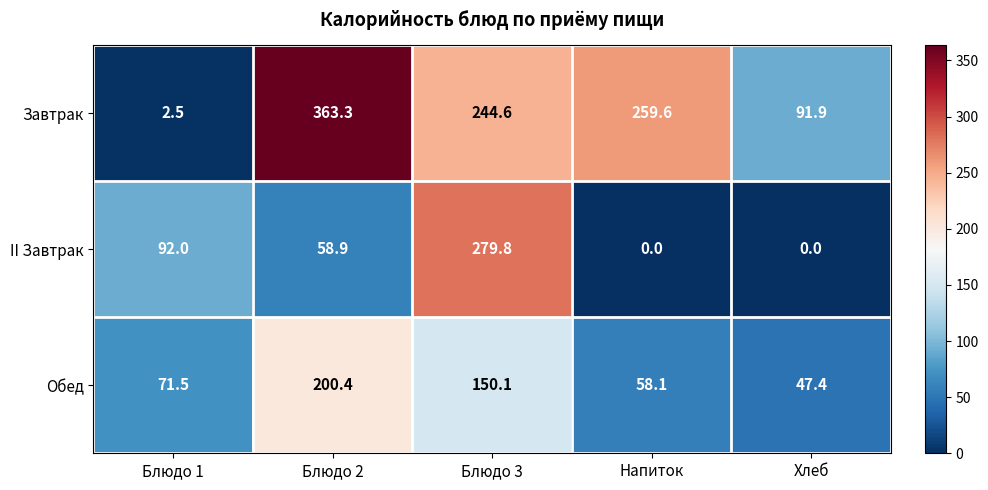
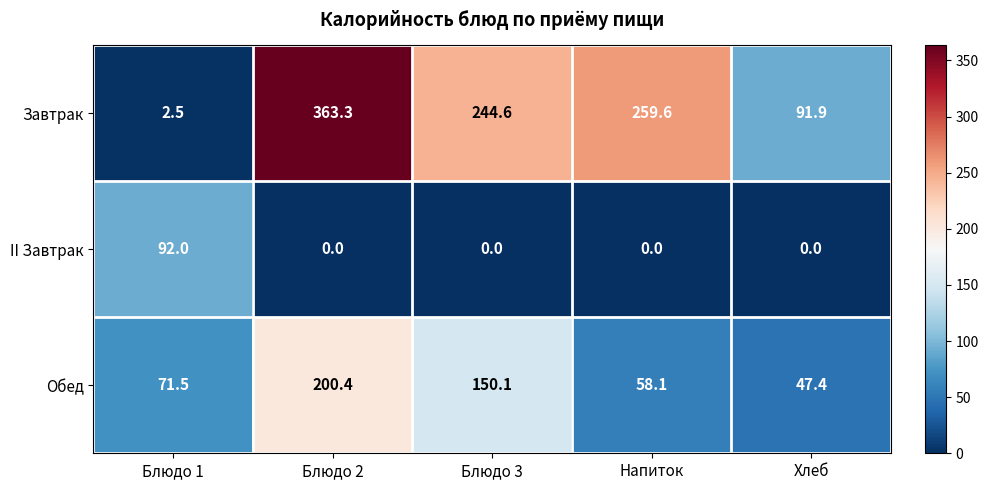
  {
    "Завтрак": {
      "Блюдо 1": 2.5,
      "Блюдо 2": 363.3,
      "Блюдо 3": 244.6,
      "Напиток": 259.6,
      "Хлеб": 91.9
    },
    "II Завтрак": {
      "Блюдо 1": 92.0,
-     "Блюдо 2": 58.9,
-     "Блюдо 3": 279.8,
+     "Блюдо 2": 0.0,
+     "Блюдо 3": 0.0,
      "Напиток": 0.0,
      "Хлеб": 0.0
    },
    "Обед": {
      "Блюдо 1": 71.5,
      "Блюдо 2": 200.4,
      "Блюдо 3": 150.1,
      "Напиток": 58.1,
      "Хлеб": 47.4
    }
  }
